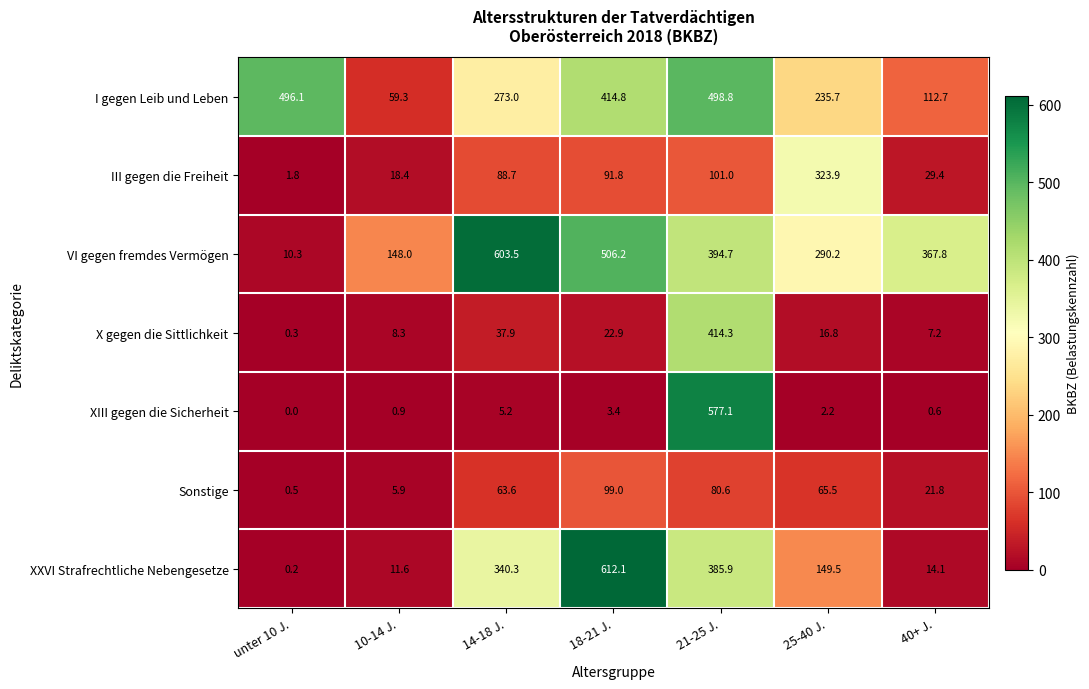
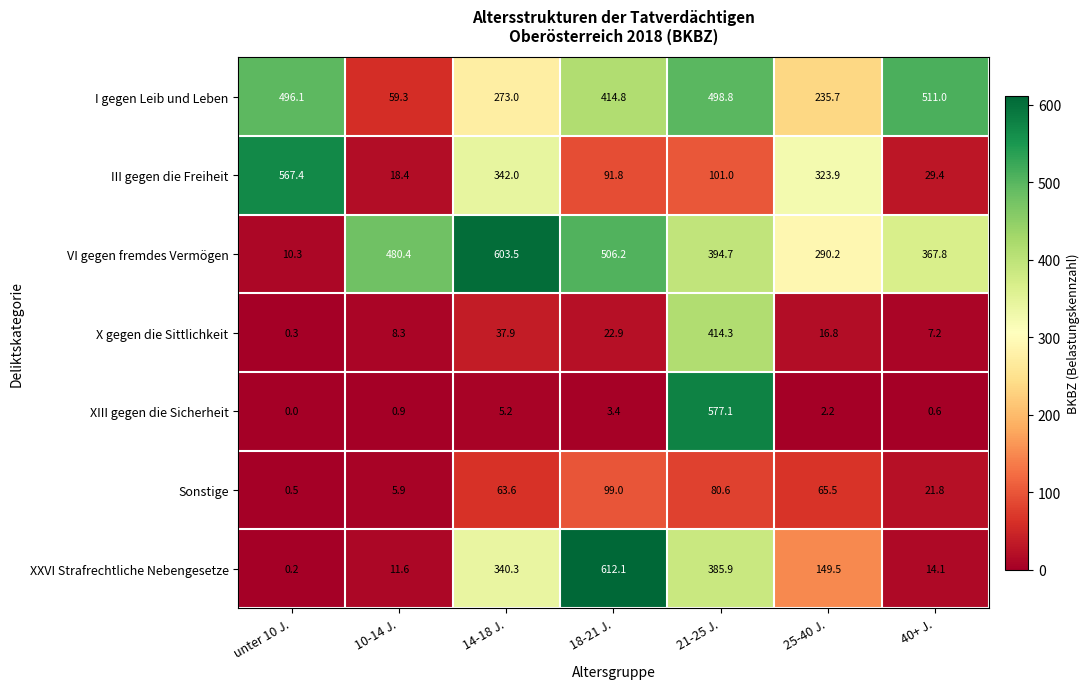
  {
    "I gegen Leib und Leben": {
      "unter 10 J.": 496.1,
      "10-14 J.": 59.3,
      "14-18 J.": 273.0,
      "18-21 J.": 414.8,
      "21-25 J.": 498.8,
      "25-40 J.": 235.7,
-     "40+ J.": 112.7
+     "40+ J.": 511.0
    },
    "III gegen die Freiheit": {
-     "unter 10 J.": 1.8,
+     "unter 10 J.": 567.4,
      "10-14 J.": 18.4,
-     "14-18 J.": 88.7,
+     "14-18 J.": 342.0,
      "18-21 J.": 91.8,
      "21-25 J.": 101.0,
      "25-40 J.": 323.9,
      "40+ J.": 29.4
    },
    "VI gegen fremdes Vermögen": {
      "unter 10 J.": 10.3,
-     "10-14 J.": 148.0,
+     "10-14 J.": 480.4,
      "14-18 J.": 603.5,
      "18-21 J.": 506.2,
      "21-25 J.": 394.7,
      "25-40 J.": 290.2,
      "40+ J.": 367.8
    },
    "X gegen die Sittlichkeit": {
      "unter 10 J.": 0.3,
      "10-14 J.": 8.3,
      "14-18 J.": 37.9,
      "18-21 J.": 22.9,
      "21-25 J.": 414.3,
      "25-40 J.": 16.8,
      "40+ J.": 7.2
    },
    "XIII gegen die Sicherheit": {
      "unter 10 J.": 0.0,
      "10-14 J.": 0.9,
      "14-18 J.": 5.2,
      "18-21 J.": 3.4,
      "21-25 J.": 577.1,
      "25-40 J.": 2.2,
      "40+ J.": 0.6
    },
    "Sonstige": {
      "unter 10 J.": 0.5,
      "10-14 J.": 5.9,
      "14-18 J.": 63.6,
      "18-21 J.": 99.0,
      "21-25 J.": 80.6,
      "25-40 J.": 65.5,
      "40+ J.": 21.8
    },
    "XXVI Strafrechtliche Nebengesetze": {
      "unter 10 J.": 0.2,
      "10-14 J.": 11.6,
      "14-18 J.": 340.3,
      "18-21 J.": 612.1,
      "21-25 J.": 385.9,
      "25-40 J.": 149.5,
      "40+ J.": 14.1
    }
  }
